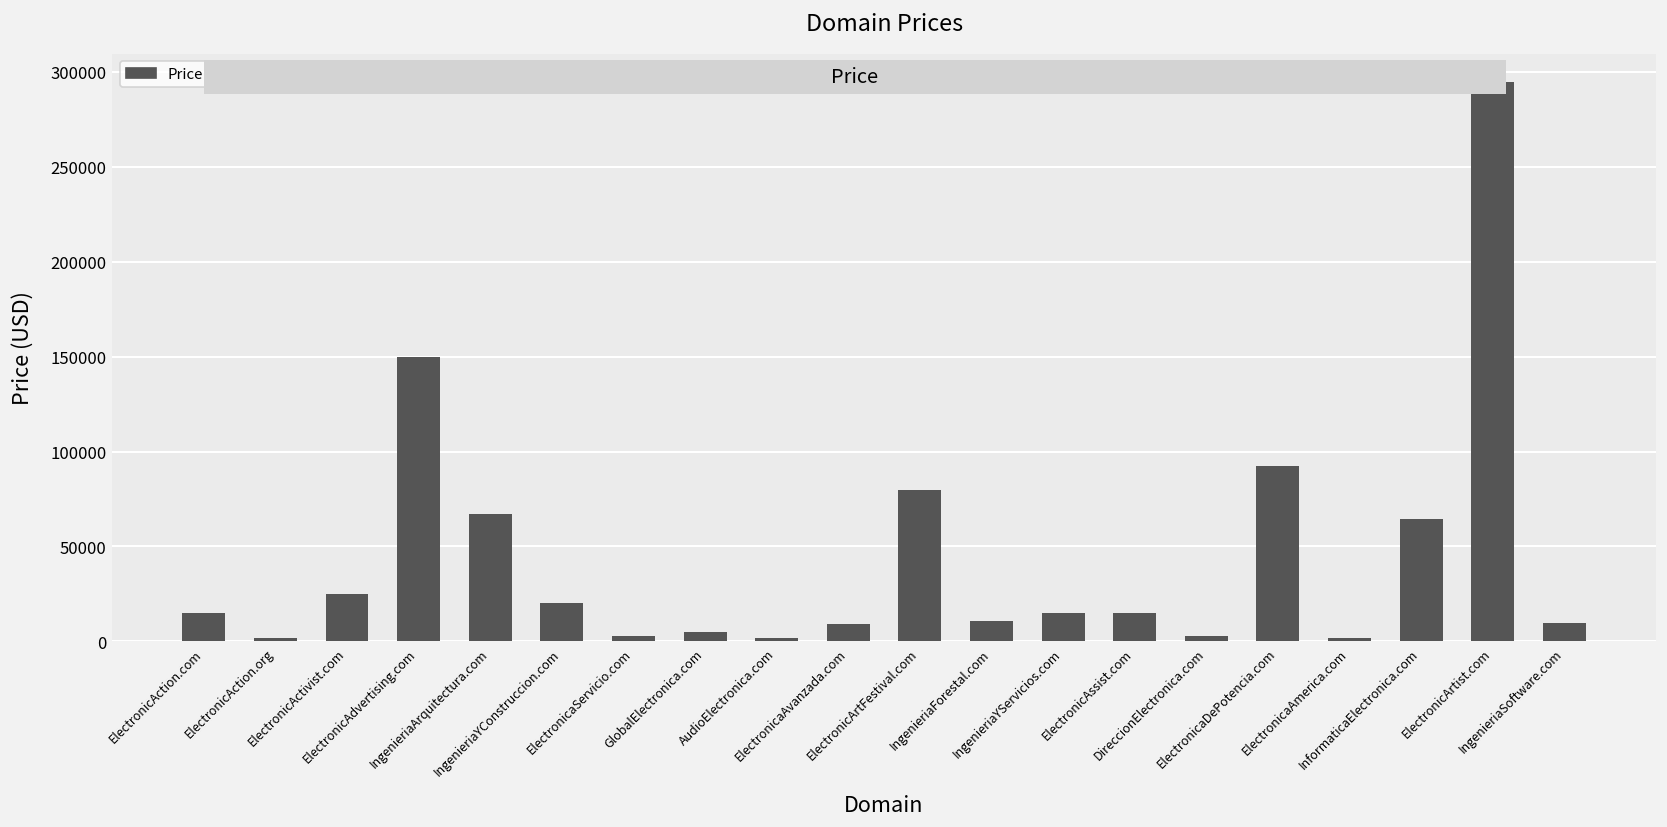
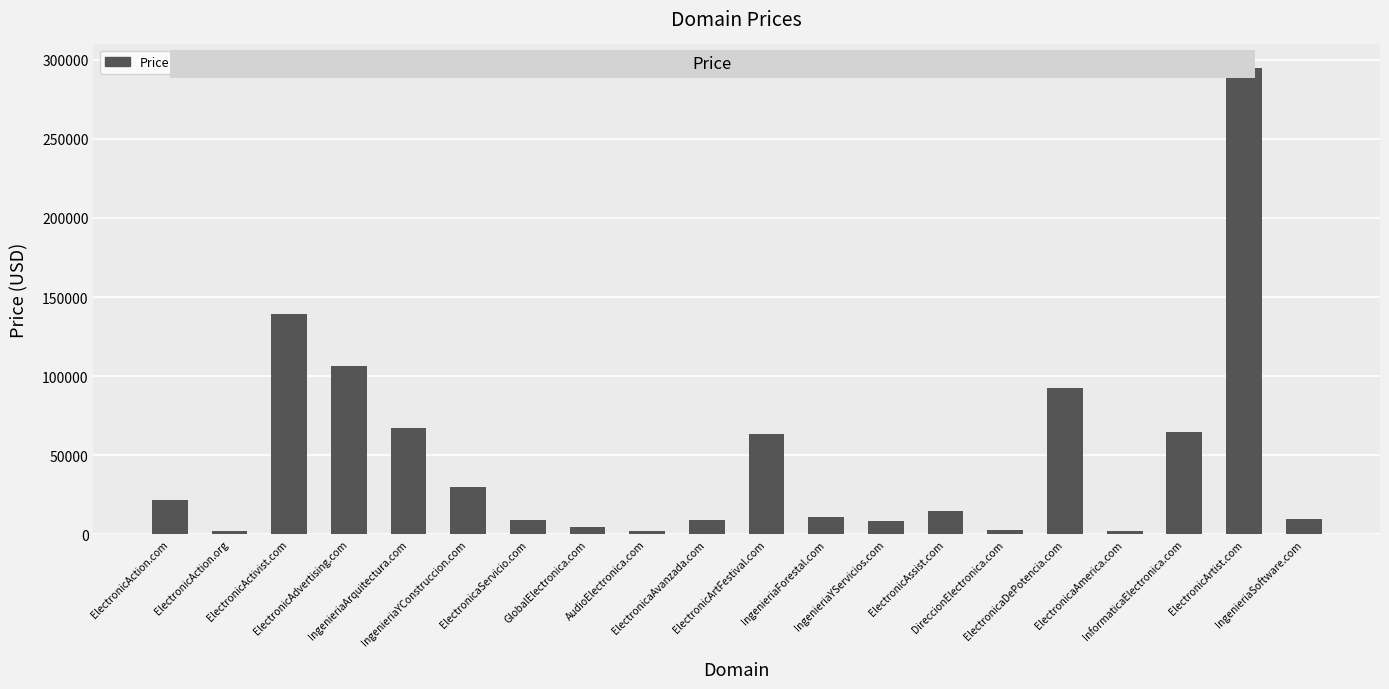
  {
-   "ElectronicAction.com": 15000,
+   "ElectronicAction.com": 21000,
    "ElectronicAction.org": 2000,
-   "ElectronicActivist.com": 25000,
-   "ElectronicAdvertising.com": 150000,
+   "ElectronicActivist.com": 139000,
+   "ElectronicAdvertising.com": 106000,
    "IngenieriaArquitectura.com": 67000,
-   "IngenieriaYConstruccion.com": 20000,
-   "ElectronicaServicio.com": 3000,
+   "IngenieriaYConstruccion.com": 30000,
+   "ElectronicaServicio.com": 9000,
    "GlobalElectronica.com": 5000,
    "AudioElectronica.com": 2000,
    "ElectronicaAvanzada.com": 9000,
-   "ElectronicArtFestival.com": 80000,
+   "ElectronicArtFestival.com": 63000,
    "IngenieriaForestal.com": 11000,
-   "IngenieriaYServicios.com": 15000,
+   "IngenieriaYServicios.com": 9000,
    "ElectronicAssist.com": 15000,
    "DireccionElectronica.com": 3000,
    "ElectronicaDePotencia.com": 92000,
    "ElectronicaAmerica.com": 2000,
    "InformaticaElectronica.com": 64000,
    "ElectronicArtist.com": 295000,
    "IngenieriaSoftware.com": 10000
  }
